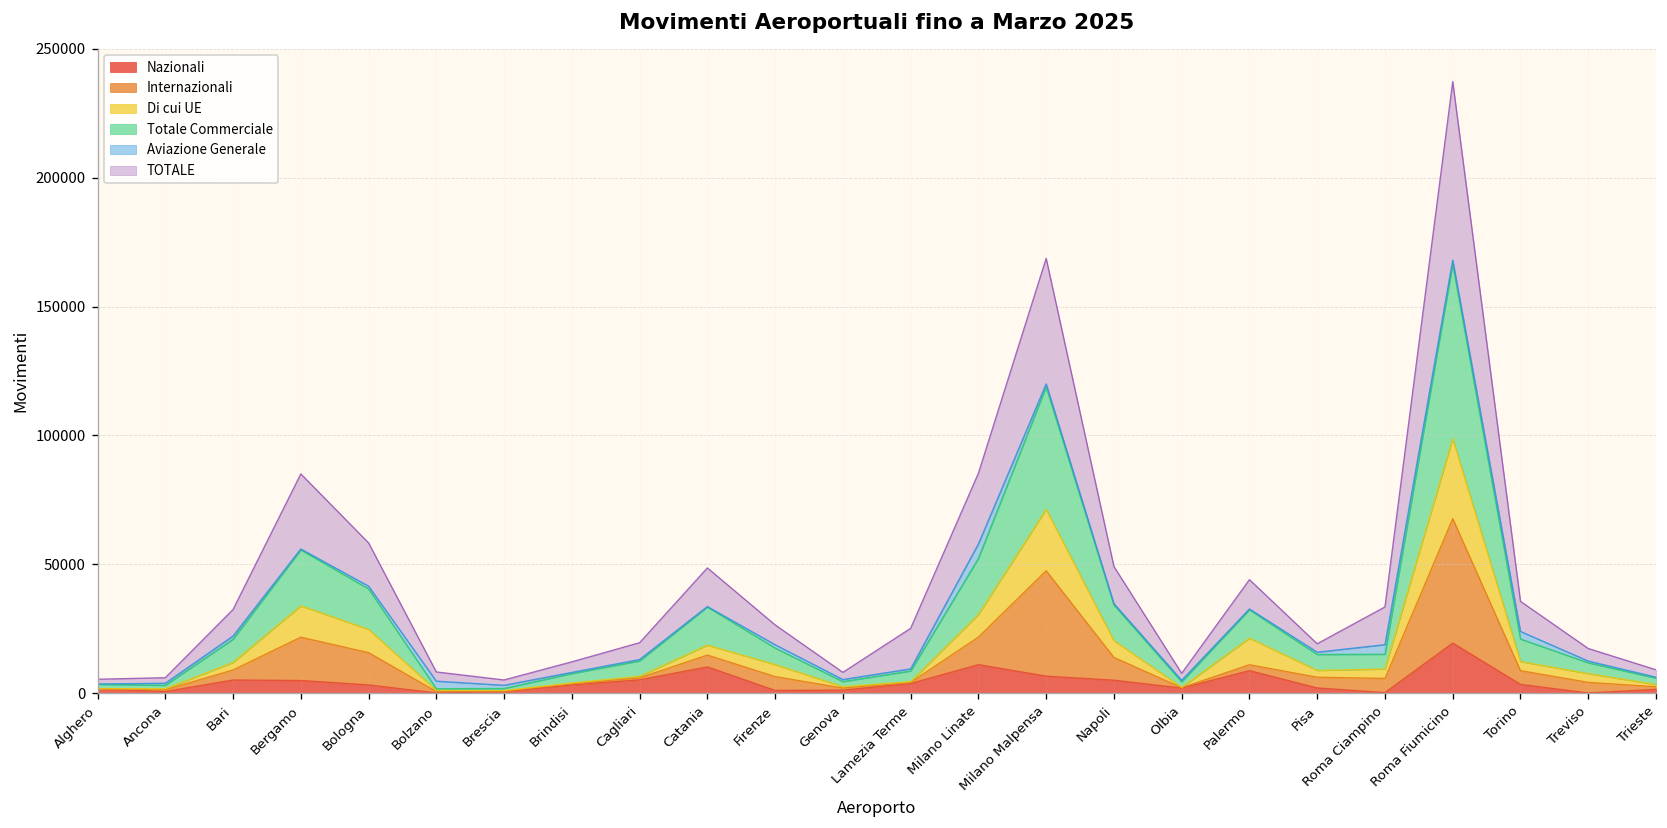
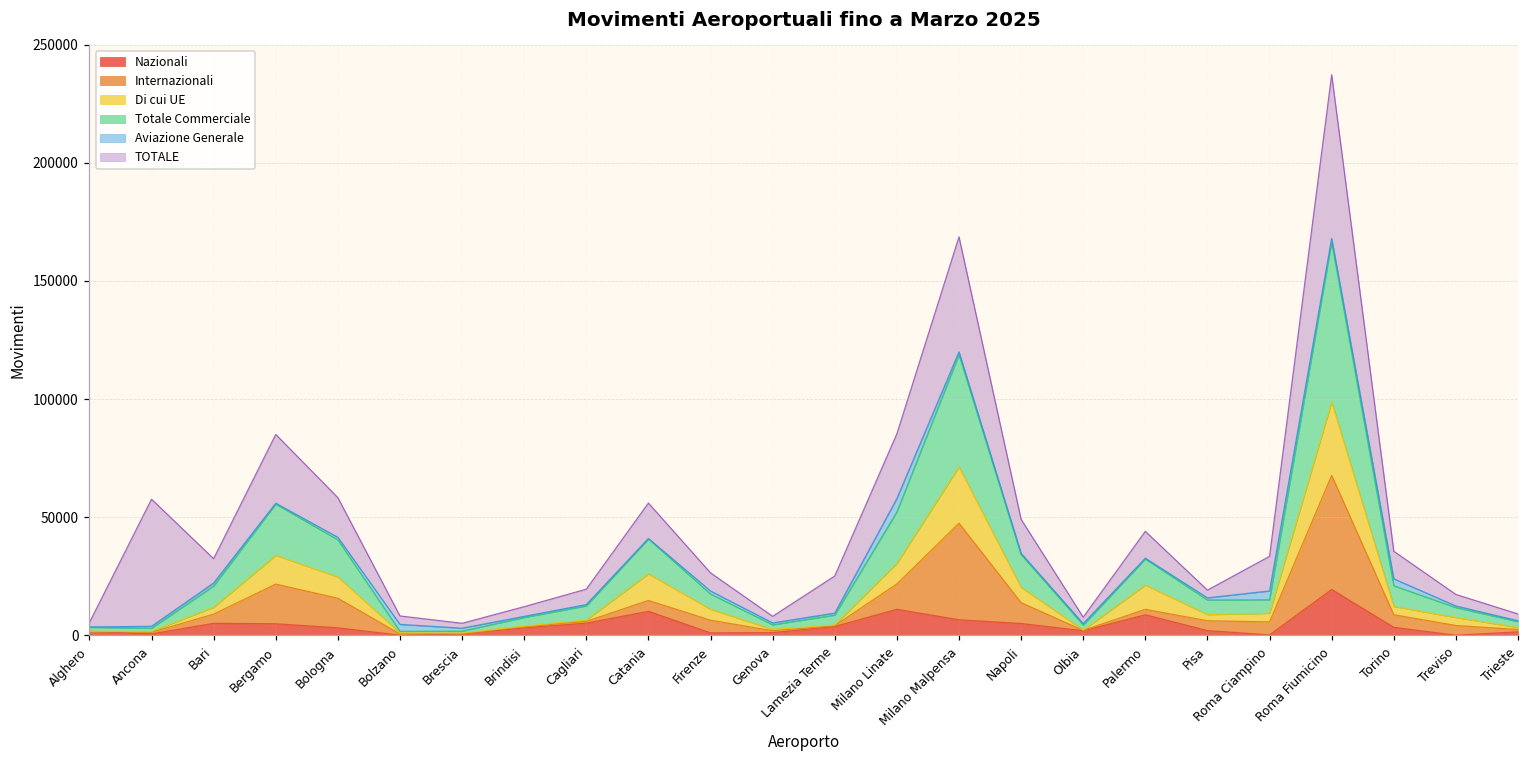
  {
    "Di cui UE": {
      "Bari": 3000,
      "Bergamo": 12000,
      "Bologna": 9000,
-     "Catania": 4000,
+     "Catania": 11000,
      "Firenze": 5000,
      "Milano Linate": 9000,
      "Milano Malpensa": 24000,
      "Napoli": 7000,
      "Palermo": 10000,
      "Pisa": 3000,
      "Roma Ciampino": 4000,
      "Roma Fiumicino": 31000,
      "Torino": 4000,
      "Treviso": 3000
    },
    "Totale Commerciale": {
      "Bari": 9000,
      "Firenze": 6000,
      "Milano Linate": 22000,
      "Roma Ciampino": 6000,
      "Roma Fiumicino": 68000,
      "Torino": 9000
    },
    "Aviazione Generale": {
      "Bari": 1000,
      "Bolzano": 3000,
      "Brescia": 1000,
      "Firenze": 1000,
      "Milano Linate": 6000,
      "Roma Ciampino": 4000,
      "Roma Fiumicino": 2000,
      "Torino": 3000
    },
    "TOTALE": {
      "Alghero": 2000,
-     "Ancona": 2000,
+     "Ancona": 54000,
      "Bari": 10000,
      "Bergamo": 29000,
      "Bologna": 17000,
      "Bolzano": 4000,
      "Brescia": 2000,
      "Brindisi": 4000,
      "Cagliari": 7000,
      "Catania": 15000,
      "Firenze": 8000,
      "Genova": 3000,
      "Lamezia Terme": 16000,
      "Milano Linate": 27000,
      "Milano Malpensa": 49000,
      "Napoli": 14000,
      "Olbia": 3000,
      "Palermo": 11000,
      "Pisa": 3000,
      "Roma Ciampino": 15000,
      "Roma Fiumicino": 69000,
      "Torino": 12000,
      "Treviso": 5000,
      "Trieste": 3000
    }
  }
